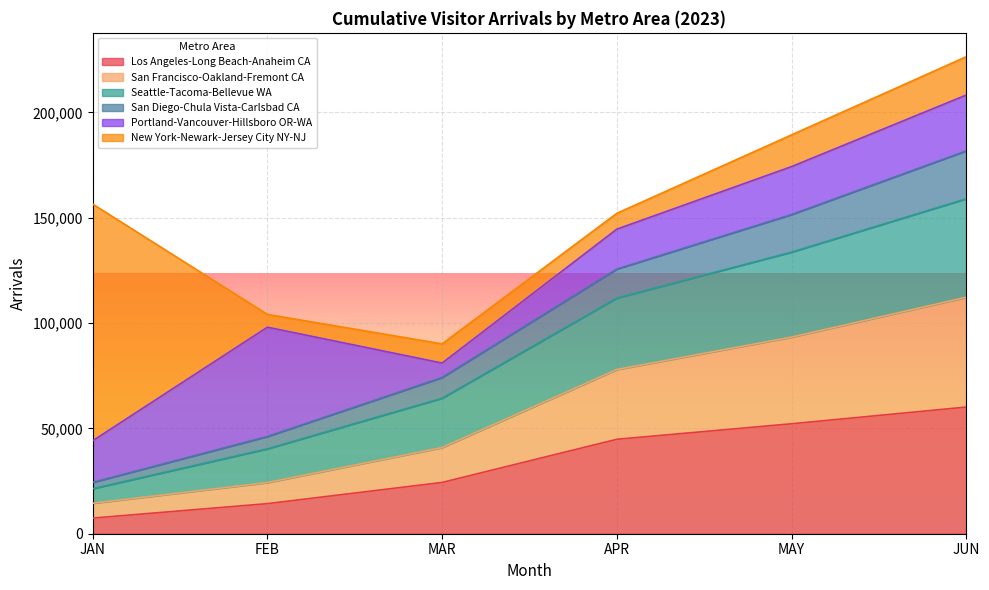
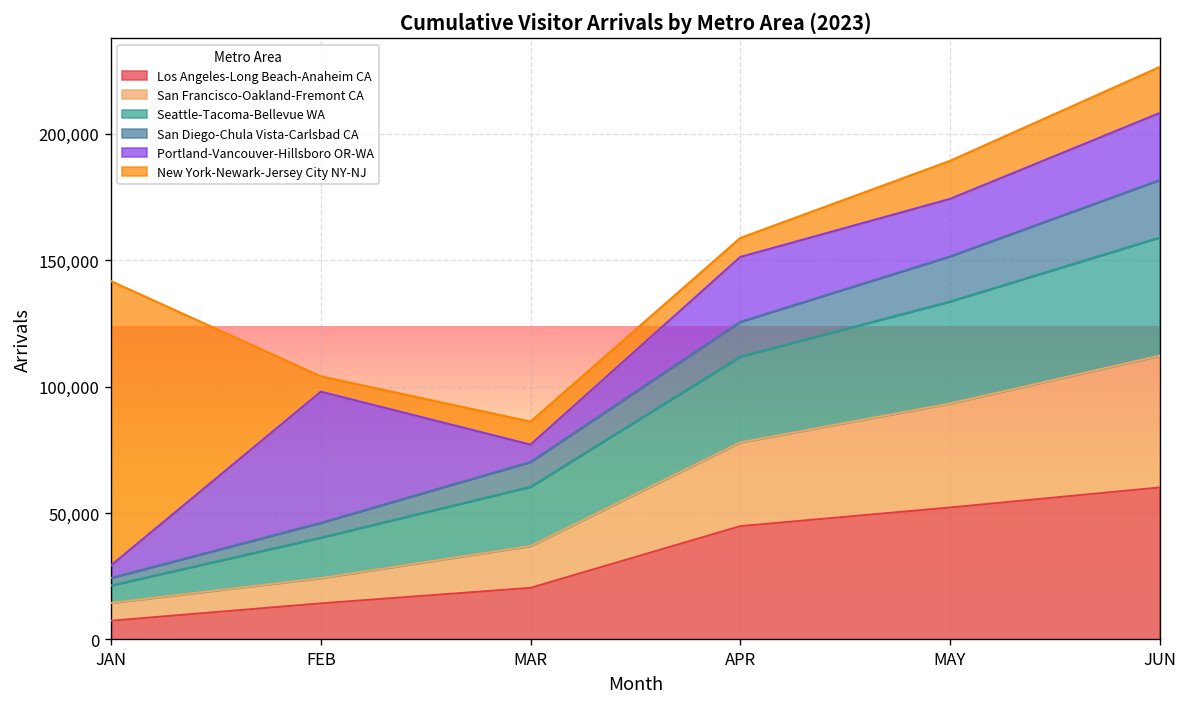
  {
    "Los Angeles-Long Beach-Anaheim CA": {
      "JAN": "7,000",
      "FEB": "14,000",
-     "MAR": "24,000",
+     "MAR": "20,000",
      "APR": "45,000",
      "MAY": "52,000",
      "JUN": "60,000"
    },
    "San Francisco-Oakland-Fremont CA": {
      "JAN": "7,000",
      "FEB": "10,000",
      "MAR": "17,000",
      "APR": "33,000",
      "MAY": "41,000",
      "JUN": "52,000"
    },
    "Portland-Vancouver-Hillsboro OR-WA": {
-     "JAN": "20,000",
+     "JAN": "5,000",
      "FEB": "52,000",
      "MAR": "7,000",
-     "APR": "19,000",
+     "APR": "26,000",
      "MAY": "23,000",
      "JUN": "27,000"
    },
    "New York-Newark-Jersey City NY-NJ": {
      "JAN": "112,000",
      "FEB": "6,000",
      "MAR": "9,000",
      "APR": "8,000",
      "MAY": "15,000",
      "JUN": "18,000"
    }
  }
